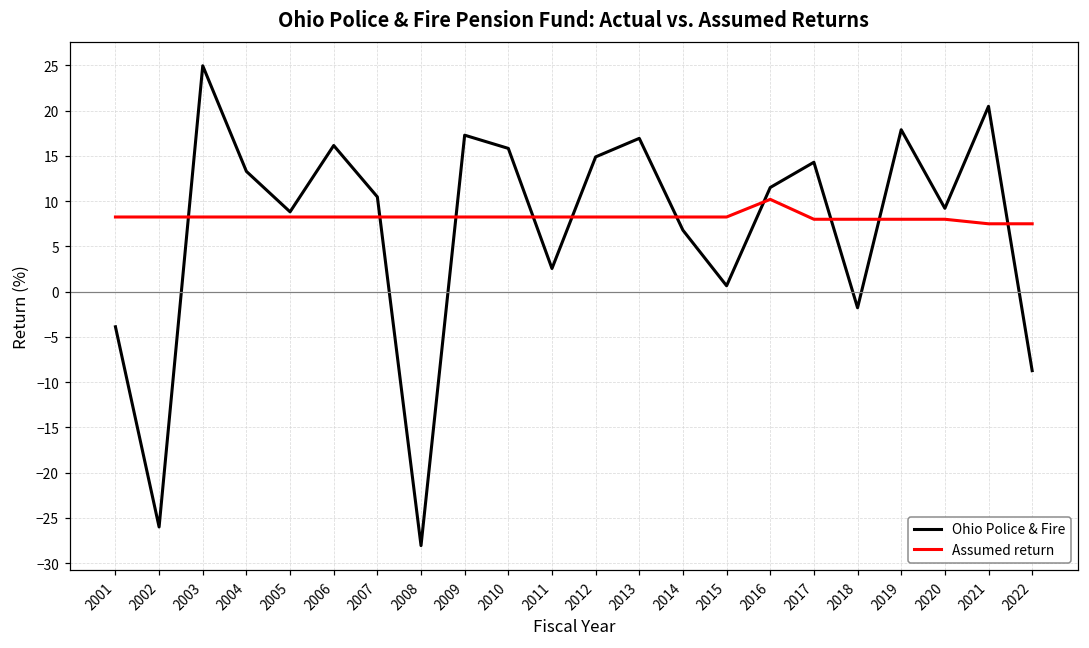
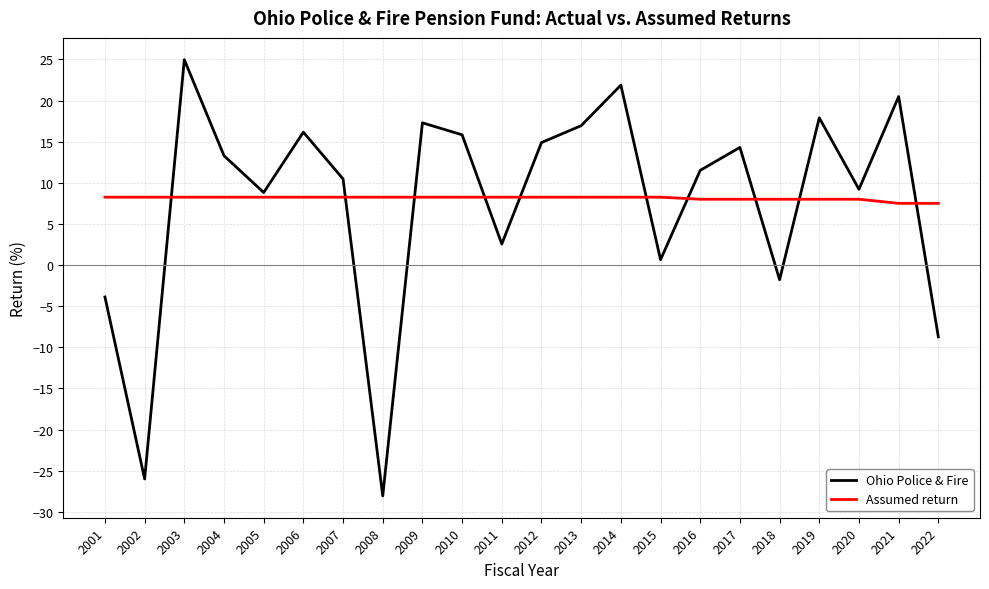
  {
    "Ohio Police & Fire": {
      "2001": -4,
      "2002": -26,
      "2003": 25,
      "2004": 13,
      "2005": 9,
      "2006": 16,
      "2007": 10,
      "2008": -28,
      "2009": 17,
      "2010": 16,
      "2011": 3,
      "2012": 15,
      "2013": 17,
-     "2014": 7,
+     "2014": 22,
      "2015": 1,
      "2016": 12,
      "2017": 14,
      "2018": -2,
      "2019": 18,
      "2020": 9,
      "2021": 20,
      "2022": -9
    },
    "Assumed return": {
      "2001": 8,
      "2002": 8,
      "2003": 8,
      "2004": 8,
      "2005": 8,
      "2006": 8,
      "2007": 8,
      "2008": 8,
      "2009": 8,
      "2010": 8,
      "2011": 8,
      "2012": 8,
      "2013": 8,
      "2014": 8,
      "2015": 8,
-     "2016": 10,
+     "2016": 8,
      "2017": 8,
      "2018": 8,
      "2019": 8,
      "2020": 8,
      "2021": 8,
      "2022": 8
    }
  }
